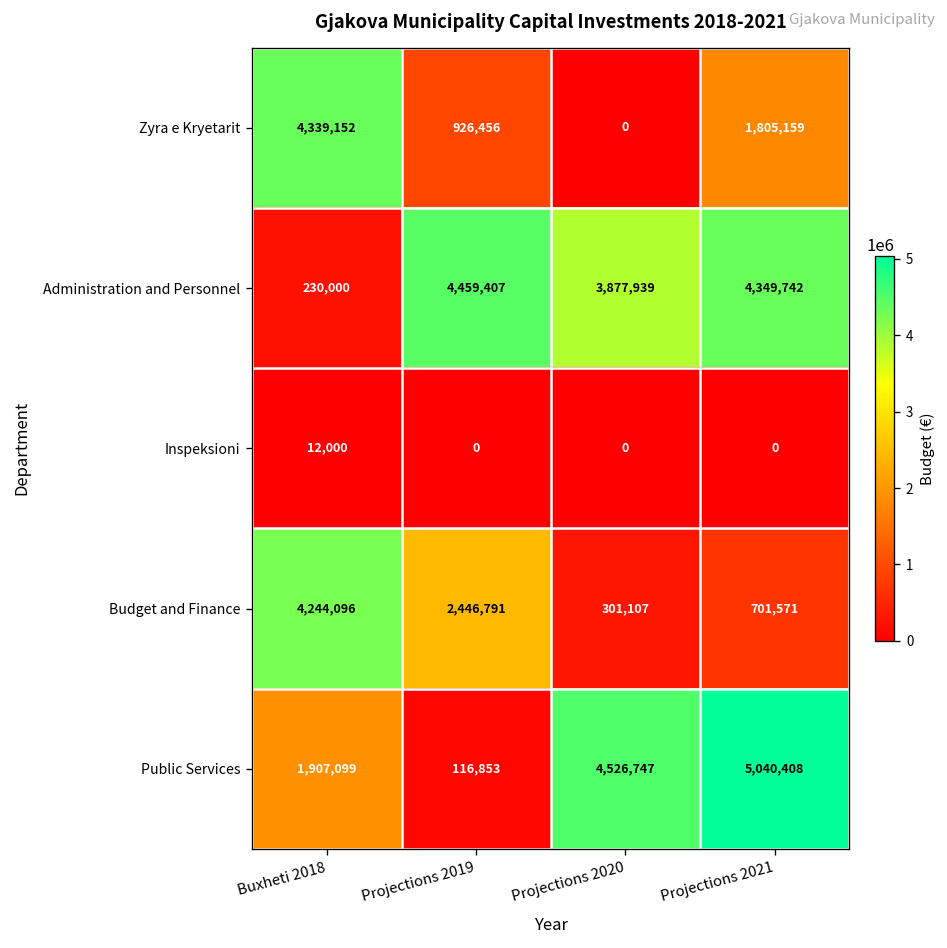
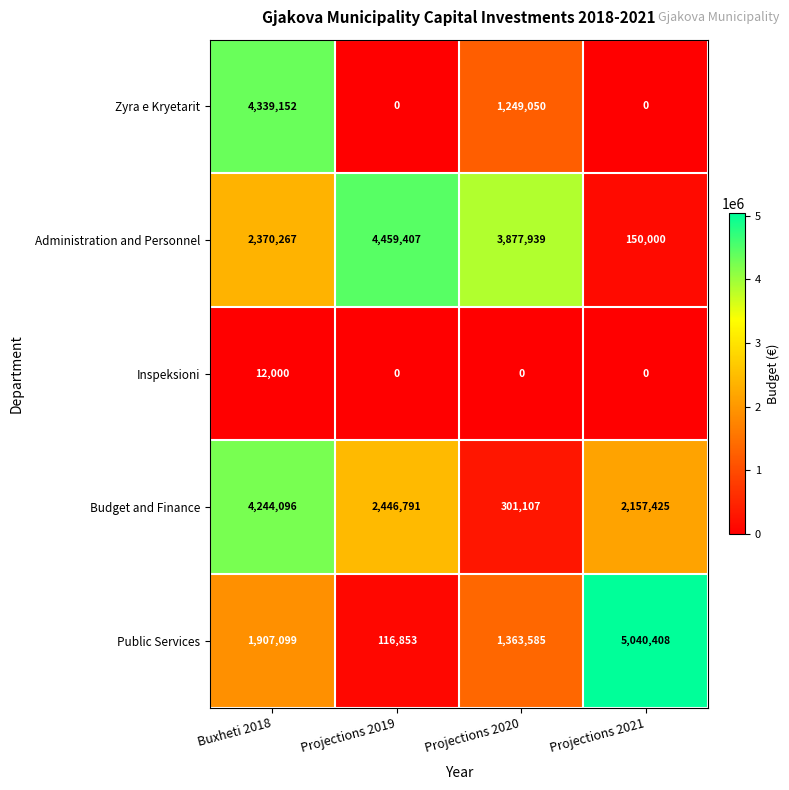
  {
    "Zyra e Kryetarit": {
      "Buxheti 2018": "4,339,152",
-     "Projections 2019": "926,456",
-     "Projections 2020": "0",
-     "Projections 2021": "1,805,159"
+     "Projections 2019": "0",
+     "Projections 2020": "1,249,050",
+     "Projections 2021": "0"
    },
    "Administration and Personnel": {
-     "Buxheti 2018": "230,000",
+     "Buxheti 2018": "2,370,267",
      "Projections 2019": "4,459,407",
      "Projections 2020": "3,877,939",
-     "Projections 2021": "4,349,742"
+     "Projections 2021": "150,000"
    },
    "Inspeksioni": {
      "Buxheti 2018": "12,000",
      "Projections 2019": "0",
      "Projections 2020": "0",
      "Projections 2021": "0"
    },
    "Budget and Finance": {
      "Buxheti 2018": "4,244,096",
      "Projections 2019": "2,446,791",
      "Projections 2020": "301,107",
-     "Projections 2021": "701,571"
+     "Projections 2021": "2,157,425"
    },
    "Public Services": {
      "Buxheti 2018": "1,907,099",
      "Projections 2019": "116,853",
-     "Projections 2020": "4,526,747",
+     "Projections 2020": "1,363,585",
      "Projections 2021": "5,040,408"
    }
  }
